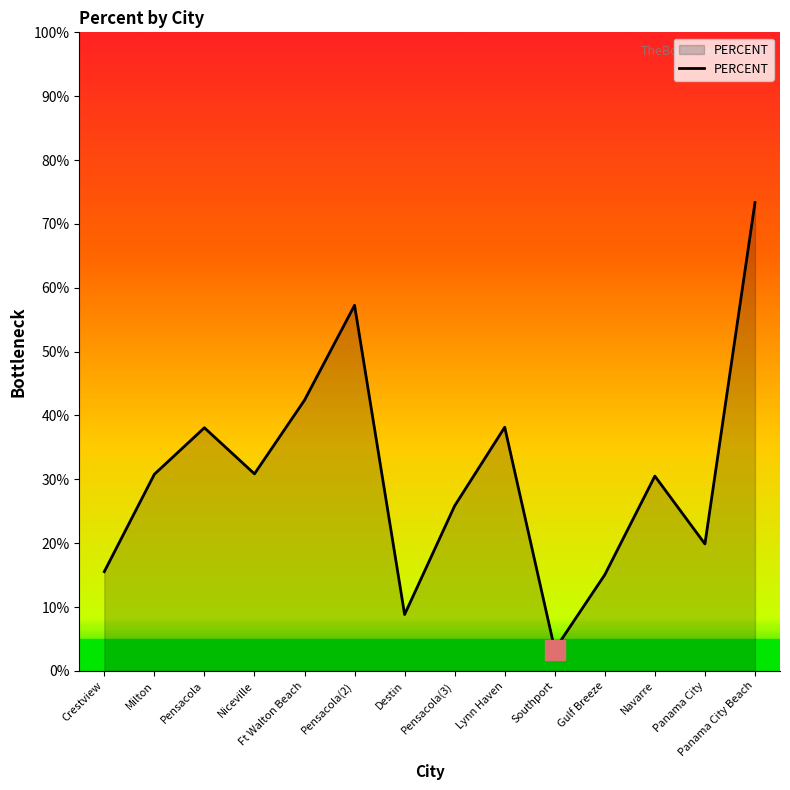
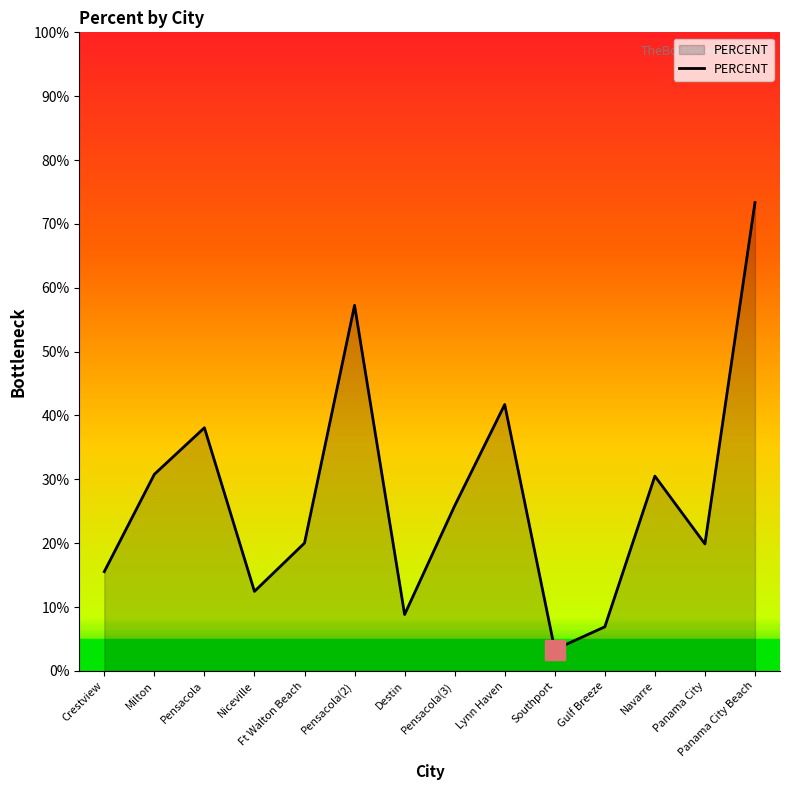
  {
    "PERCENT": {
      "Crestview": "16%",
      "Milton": "31%",
      "Pensacola": "38%",
-     "Niceville": "31%",
-     "Ft Walton Beach": "42%",
+     "Niceville": "12%",
+     "Ft Walton Beach": "20%",
      "Pensacola(2)": "57%",
      "Destin": "9%",
      "Pensacola(3)": "26%",
-     "Lynn Haven": "38%",
-     "Gulf Breeze": "15%",
+     "Lynn Haven": "42%",
+     "Gulf Breeze": "7%",
      "Navarre": "30%",
      "Panama City": "20%",
      "Panama City Beach": "73%"
    }
  }
